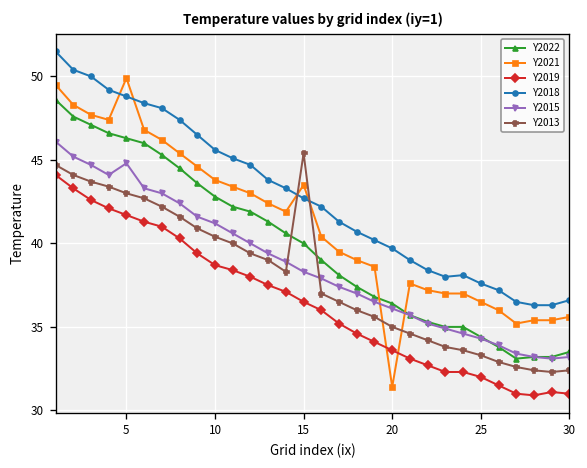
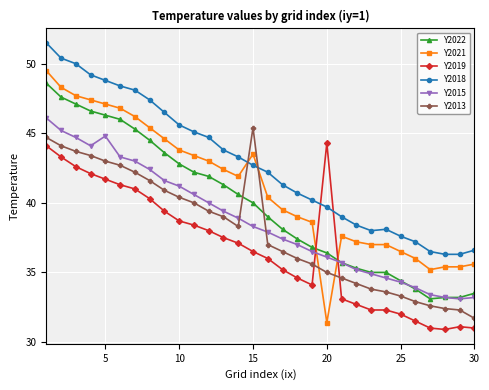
  {
    "Y2022": {
      "5": 46.3,
      "10": 42.8,
      "15": 40.0,
      "20": 36.4,
      "30": 33.5
    },
    "Y2021": {
-     "5": 49.9,
+     "5": 47.1,
      "10": 43.8,
      "15": 43.5,
      "20": 31.4,
      "25": 36.5,
      "30": 35.6
    },
    "Y2019": {
      "5": 41.7,
      "10": 38.7,
      "15": 36.5,
-     "20": 33.6,
+     "20": 44.3,
      "25": 32.0,
      "30": 31.0
    },
    "Y2018": {
      "5": 48.8,
      "10": 45.6,
      "15": 42.7,
      "20": 39.7,
      "25": 37.6,
      "30": 36.6
    },
    "Y2015": {
      "5": 44.8,
      "10": 41.2,
      "15": 38.3,
      "20": 36.1,
      "30": 33.2
    },
    "Y2013": {
      "5": 43.0,
      "10": 40.4,
      "15": 45.4,
      "20": 35.0,
      "25": 33.3,
-     "30": 32.4
+     "30": 31.7
    }
  }
